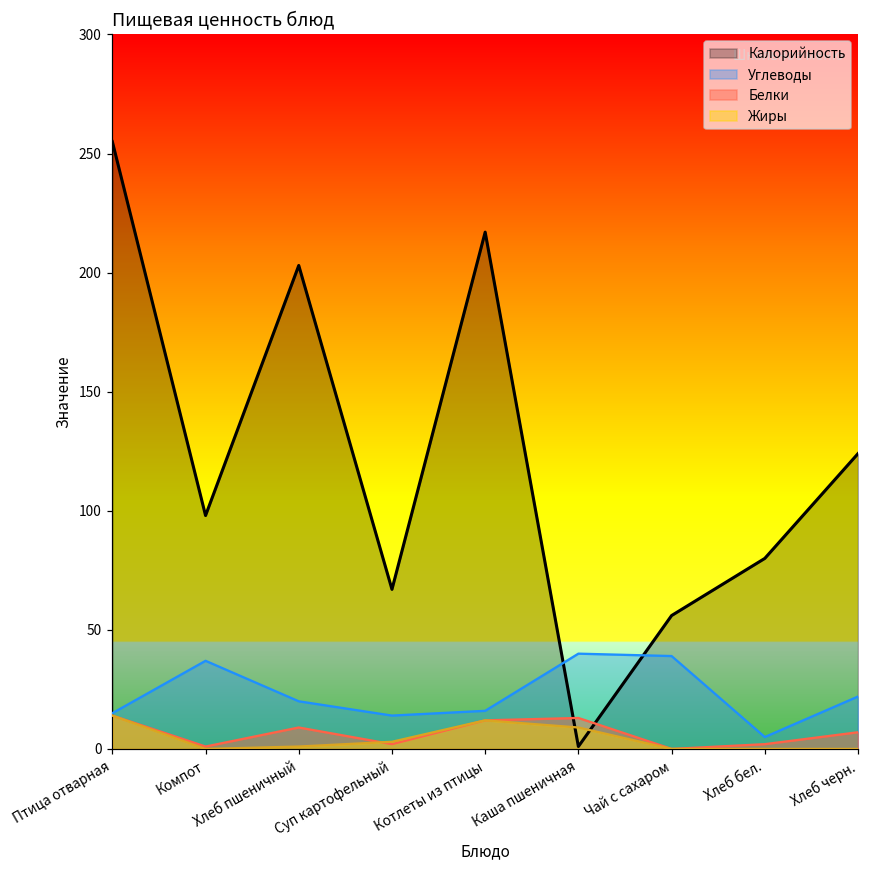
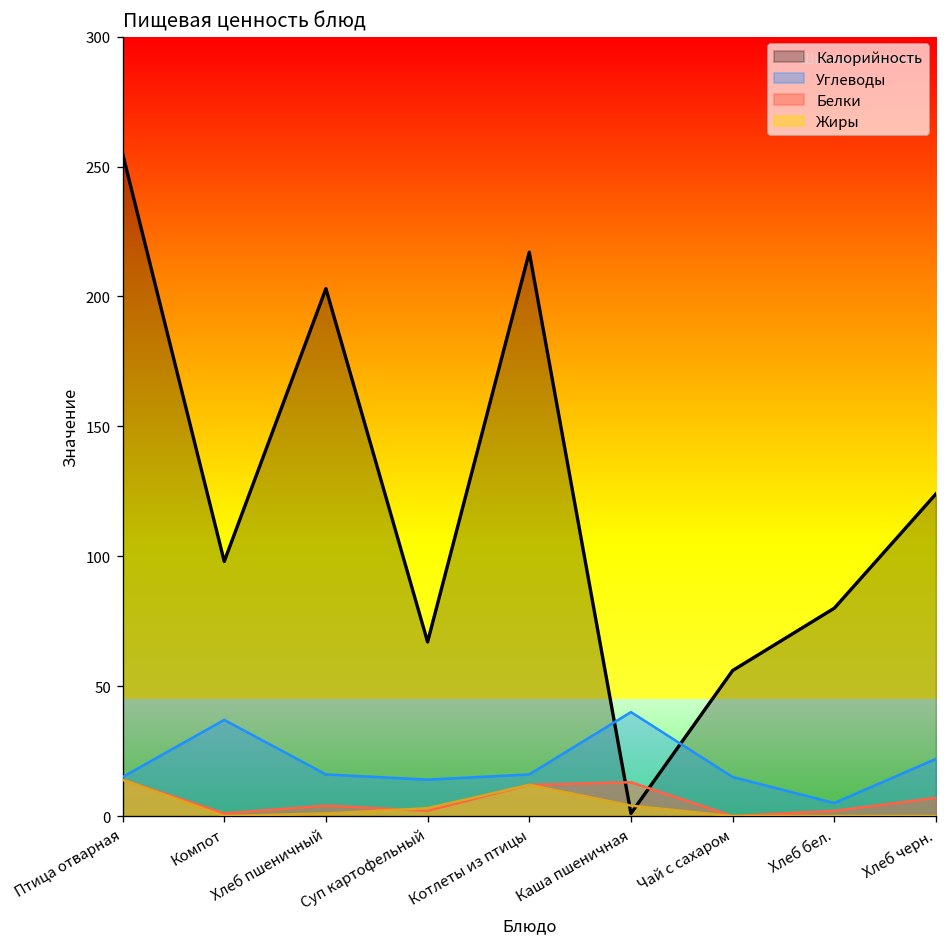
  {
    "Калорийность": {
      "Птица отварная": 255,
      "Компот": 98,
      "Хлеб пшеничный": 203,
      "Суп картофельный": 67,
      "Котлеты из птицы": 217,
      "Каша пшеничная": 1,
      "Чай с сахаром": 56,
      "Хлеб бел.": 80,
      "Хлеб черн.": 124
    },
    "Углеводы": {
      "Компот": 37,
-     "Хлеб пшеничный": 20,
+     "Хлеб пшеничный": 16,
      "Суп картофельный": 14,
      "Котлеты из птицы": 16,
      "Каша пшеничная": 40,
-     "Чай с сахаром": 39,
+     "Чай с сахаром": 15,
      "Хлеб бел.": 5,
      "Хлеб черн.": 22
    },
    "Белки": {
-     "Хлеб пшеничный": 9,
+     "Хлеб пшеничный": 4,
      "Каша пшеничная": 13,
      "Хлеб бел.": 2,
      "Хлеб черн.": 7
    },
    "Жиры": {
      "Хлеб пшеничный": 1,
-     "Каша пшеничная": 9,
+     "Каша пшеничная": 4,
      "Хлеб бел.": 0,
      "Хлеб черн.": 0
    }
  }
